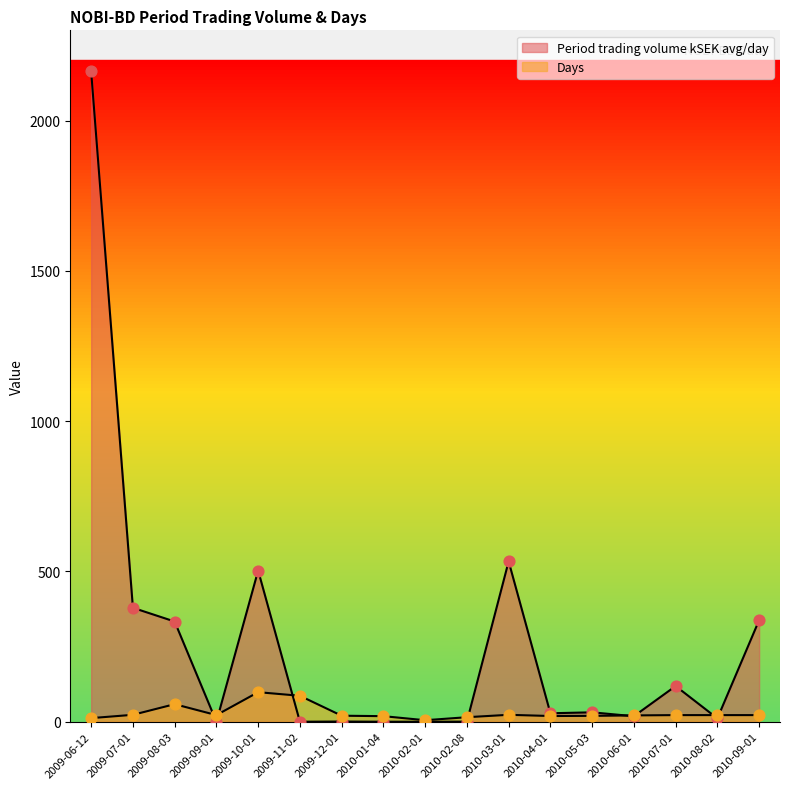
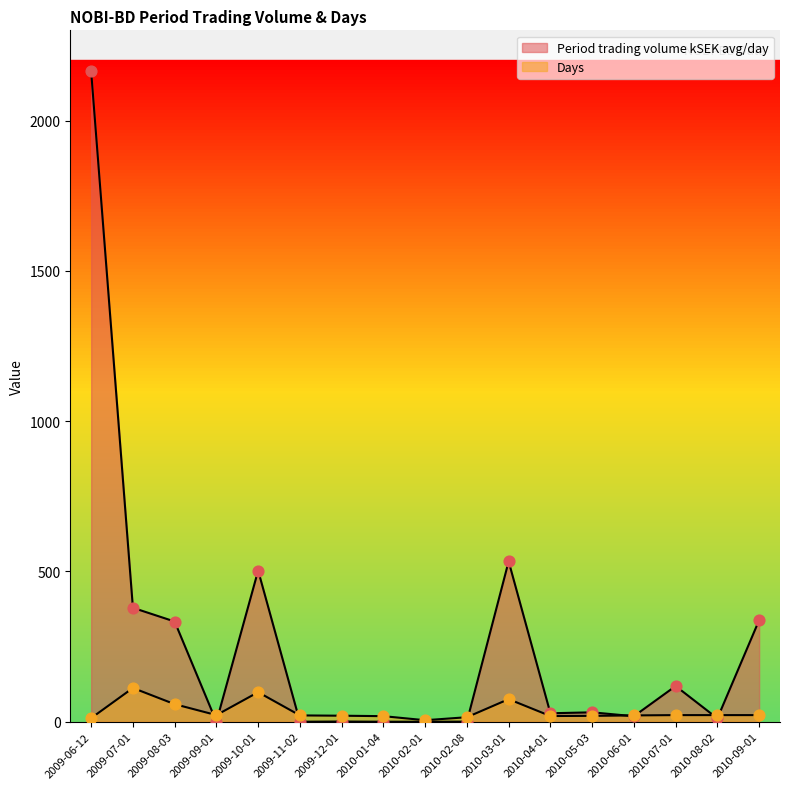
  {
    "Period trading volume kSEK avg/day": {
      "2009-06-12": 2160,
      "2009-07-01": 380,
      "2009-08-03": 330,
      "2009-09-01": 0,
      "2009-10-01": 500,
      "2009-11-02": 0,
      "2009-12-01": 0,
      "2010-01-04": 0,
      "2010-02-08": 0,
      "2010-03-01": 530,
      "2010-04-01": 30,
      "2010-05-03": 30,
      "2010-07-01": 120,
      "2010-08-02": 10,
      "2010-09-01": 340
    },
    "Days": {
      "2009-06-12": 10,
-     "2009-07-01": 20,
+     "2009-07-01": 110,
      "2009-08-03": 60,
      "2009-09-01": 20,
      "2009-10-01": 100,
-     "2009-11-02": 90,
+     "2009-11-02": 20,
      "2009-12-01": 20,
      "2010-01-04": 20,
      "2010-02-08": 20,
-     "2010-03-01": 20,
+     "2010-03-01": 80,
      "2010-04-01": 20,
      "2010-05-03": 20,
      "2010-07-01": 20,
      "2010-08-02": 20,
      "2010-09-01": 20
    }
  }
